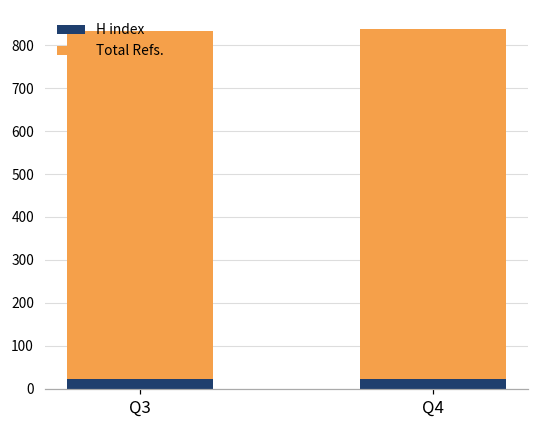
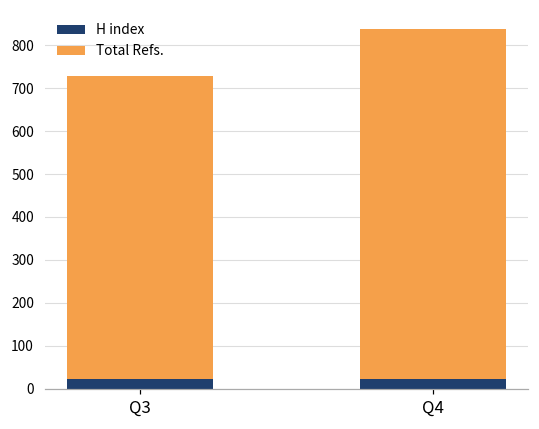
  {
    "H index": {
      "Q3": 20,
      "Q4": 20
    },
    "Total Refs.": {
-     "Q3": 810,
+     "Q3": 710,
      "Q4": 820
    }
  }
